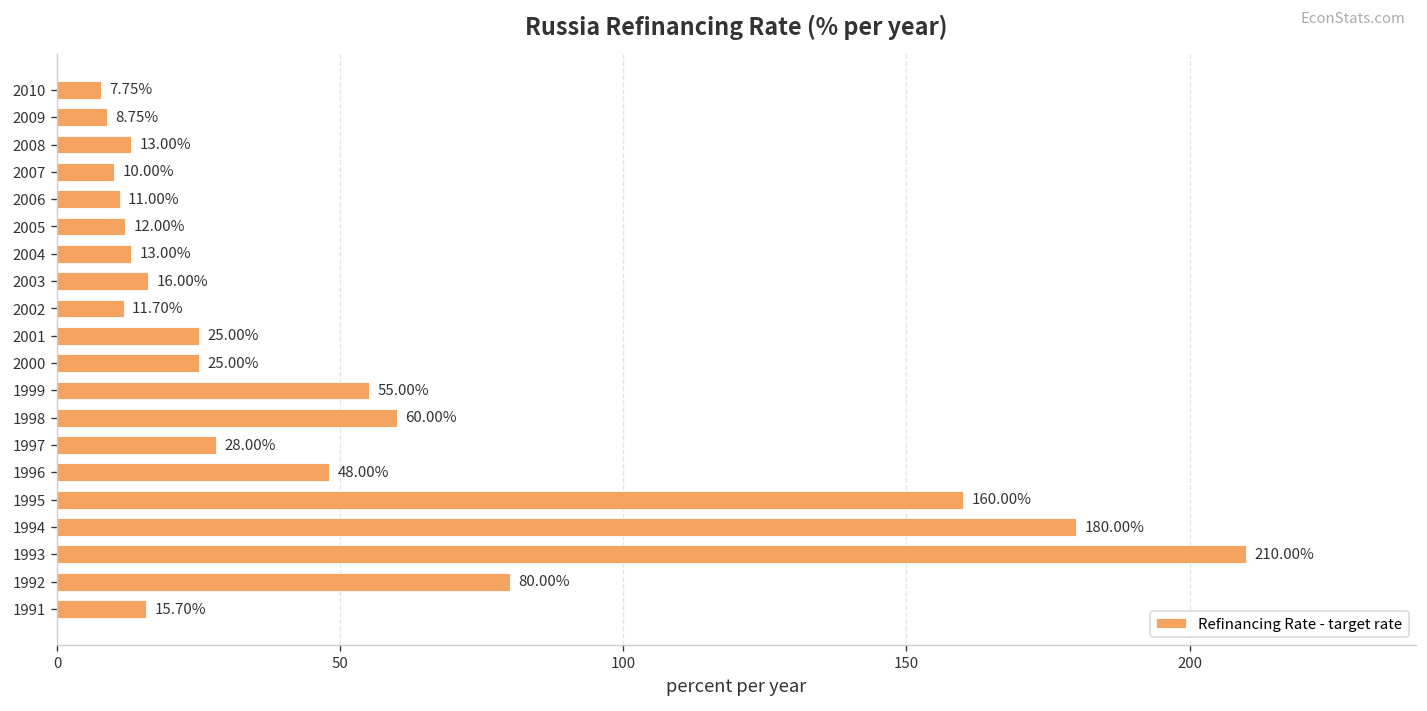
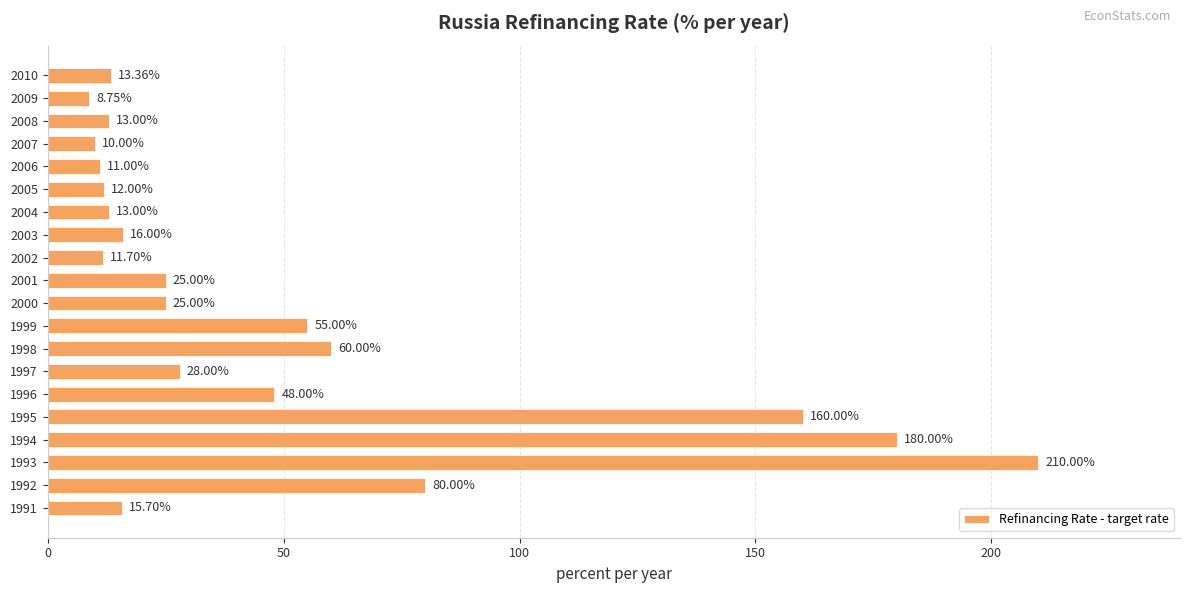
  {
-   "2010": "7.75%",
+   "2010": "13.36%",
    "2009": "8.75%",
    "2008": "13.00%",
    "2007": "10.00%",
    "2006": "11.00%",
    "2005": "12.00%",
    "2004": "13.00%",
    "2003": "16.00%",
    "2002": "11.70%",
    "2001": "25.00%",
    "2000": "25.00%",
    "1999": "55.00%",
    "1998": "60.00%",
    "1997": "28.00%",
    "1996": "48.00%",
    "1995": "160.00%",
    "1994": "180.00%",
    "1993": "210.00%",
    "1992": "80.00%",
    "1991": "15.70%"
  }
